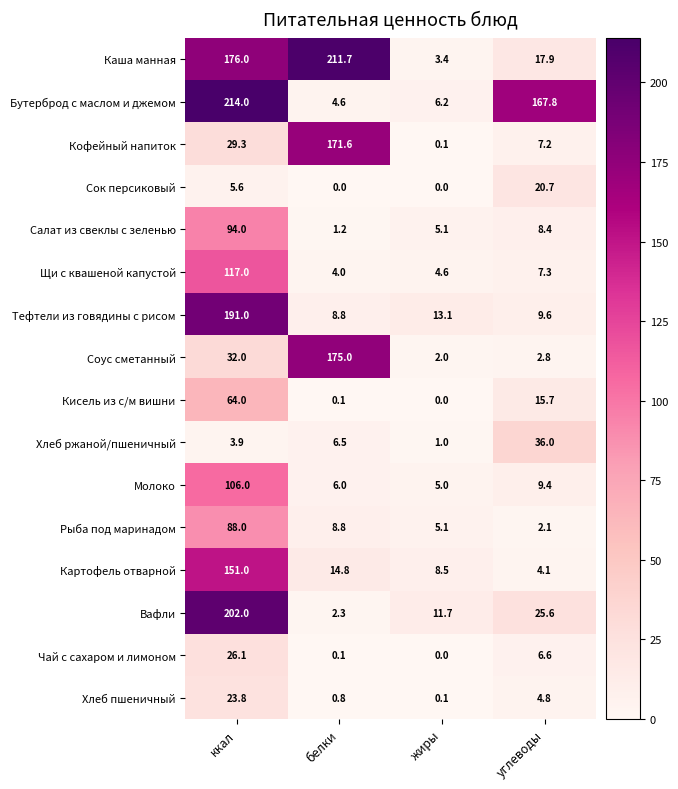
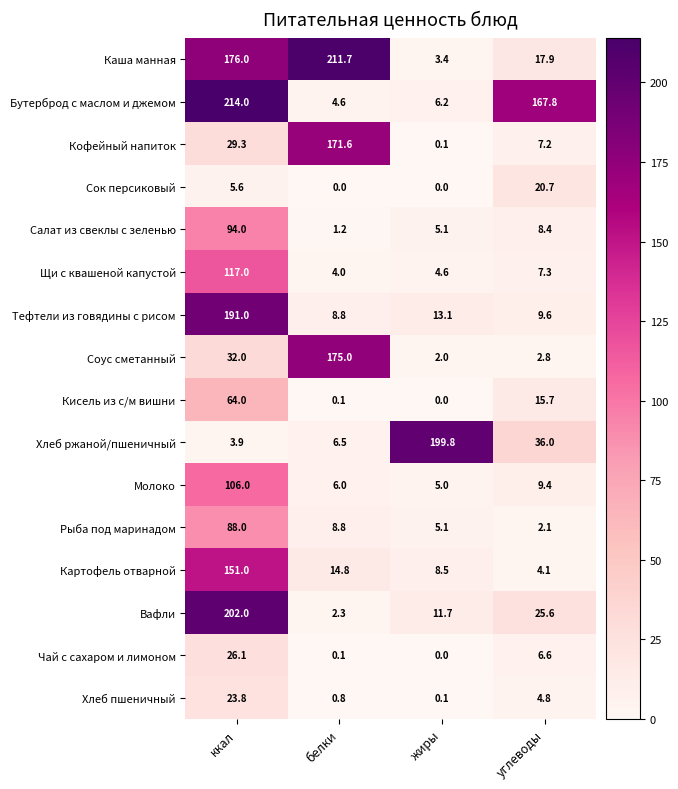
  {
    "Каша манная": {
      "ккал": 176.0,
      "белки": 211.7,
      "жиры": 3.4,
      "углеводы": 17.9
    },
    "Бутерброд с маслом и джемом": {
      "ккал": 214.0,
      "белки": 4.6,
      "жиры": 6.2,
      "углеводы": 167.8
    },
    "Кофейный напиток": {
      "ккал": 29.3,
      "белки": 171.6,
      "жиры": 0.1,
      "углеводы": 7.2
    },
    "Сок персиковый": {
      "ккал": 5.6,
      "белки": 0.0,
      "жиры": 0.0,
      "углеводы": 20.7
    },
    "Салат из свеклы с зеленью": {
      "ккал": 94.0,
      "белки": 1.2,
      "жиры": 5.1,
      "углеводы": 8.4
    },
    "Щи с квашеной капустой": {
      "ккал": 117.0,
      "белки": 4.0,
      "жиры": 4.6,
      "углеводы": 7.3
    },
    "Тефтели из говядины с рисом": {
      "ккал": 191.0,
      "белки": 8.8,
      "жиры": 13.1,
      "углеводы": 9.6
    },
    "Соус сметанный": {
      "ккал": 32.0,
      "белки": 175.0,
      "жиры": 2.0,
      "углеводы": 2.8
    },
    "Кисель из с/м вишни": {
      "ккал": 64.0,
      "белки": 0.1,
      "жиры": 0.0,
      "углеводы": 15.7
    },
    "Хлеб ржаной/пшеничный": {
      "ккал": 3.9,
      "белки": 6.5,
-     "жиры": 1.0,
+     "жиры": 199.8,
      "углеводы": 36.0
    },
    "Молоко": {
      "ккал": 106.0,
      "белки": 6.0,
      "жиры": 5.0,
      "углеводы": 9.4
    },
    "Рыба под маринадом": {
      "ккал": 88.0,
      "белки": 8.8,
      "жиры": 5.1,
      "углеводы": 2.1
    },
    "Картофель отварной": {
      "ккал": 151.0,
      "белки": 14.8,
      "жиры": 8.5,
      "углеводы": 4.1
    },
    "Вафли": {
      "ккал": 202.0,
      "белки": 2.3,
      "жиры": 11.7,
      "углеводы": 25.6
    },
    "Чай с сахаром и лимоном": {
      "ккал": 26.1,
      "белки": 0.1,
      "жиры": 0.0,
      "углеводы": 6.6
    },
    "Хлеб пшеничный": {
      "ккал": 23.8,
      "белки": 0.8,
      "жиры": 0.1,
      "углеводы": 4.8
    }
  }
